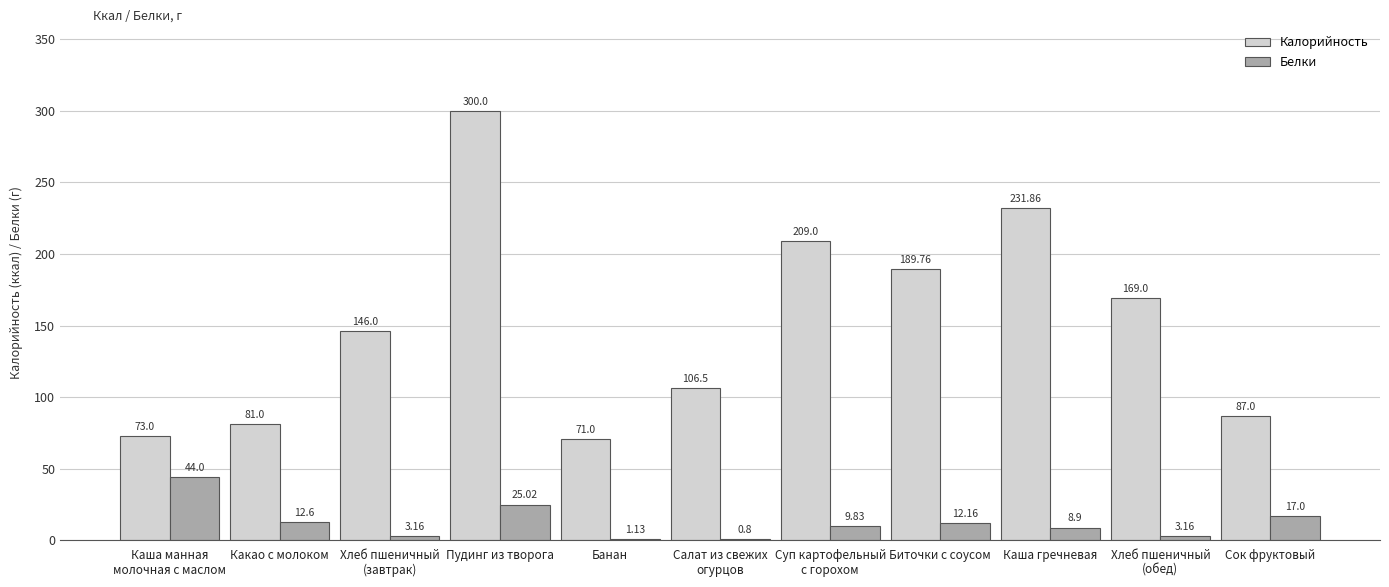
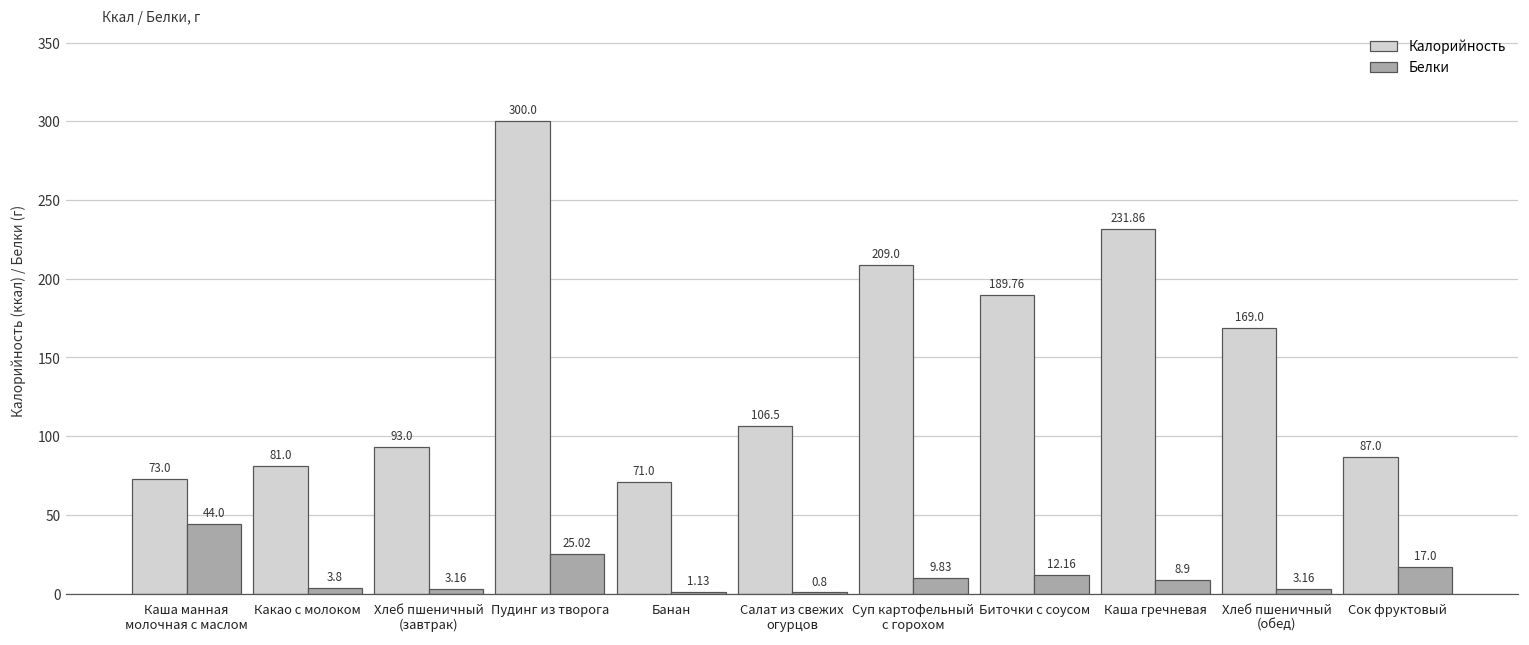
  {
    "Калорийность": {
      "Каша манная молочная с маслом": 73.0,
      "Какао с молоком": 81.0,
-     "Хлеб пшеничный (завтрак)": 146.0,
+     "Хлеб пшеничный (завтрак)": 93.0,
      "Пудинг из творога": 300.0,
      "Банан": 71.0,
      "Салат из свежих огурцов": 106.5,
      "Суп картофельный с горохом": 209.0,
      "Биточки с соусом": 189.76,
      "Каша гречневая": 231.86,
      "Хлеб пшеничный (обед)": 169.0,
      "Сок фруктовый": 87.0
    },
    "Белки": {
      "Каша манная молочная с маслом": 44.0,
-     "Какао с молоком": 12.6,
+     "Какао с молоком": 3.8,
      "Хлеб пшеничный (завтрак)": 3.16,
      "Пудинг из творога": 25.02,
      "Банан": 1.13,
      "Салат из свежих огурцов": 0.8,
      "Суп картофельный с горохом": 9.83,
      "Биточки с соусом": 12.16,
      "Каша гречневая": 8.9,
      "Хлеб пшеничный (обед)": 3.16,
      "Сок фруктовый": 17.0
    }
  }
